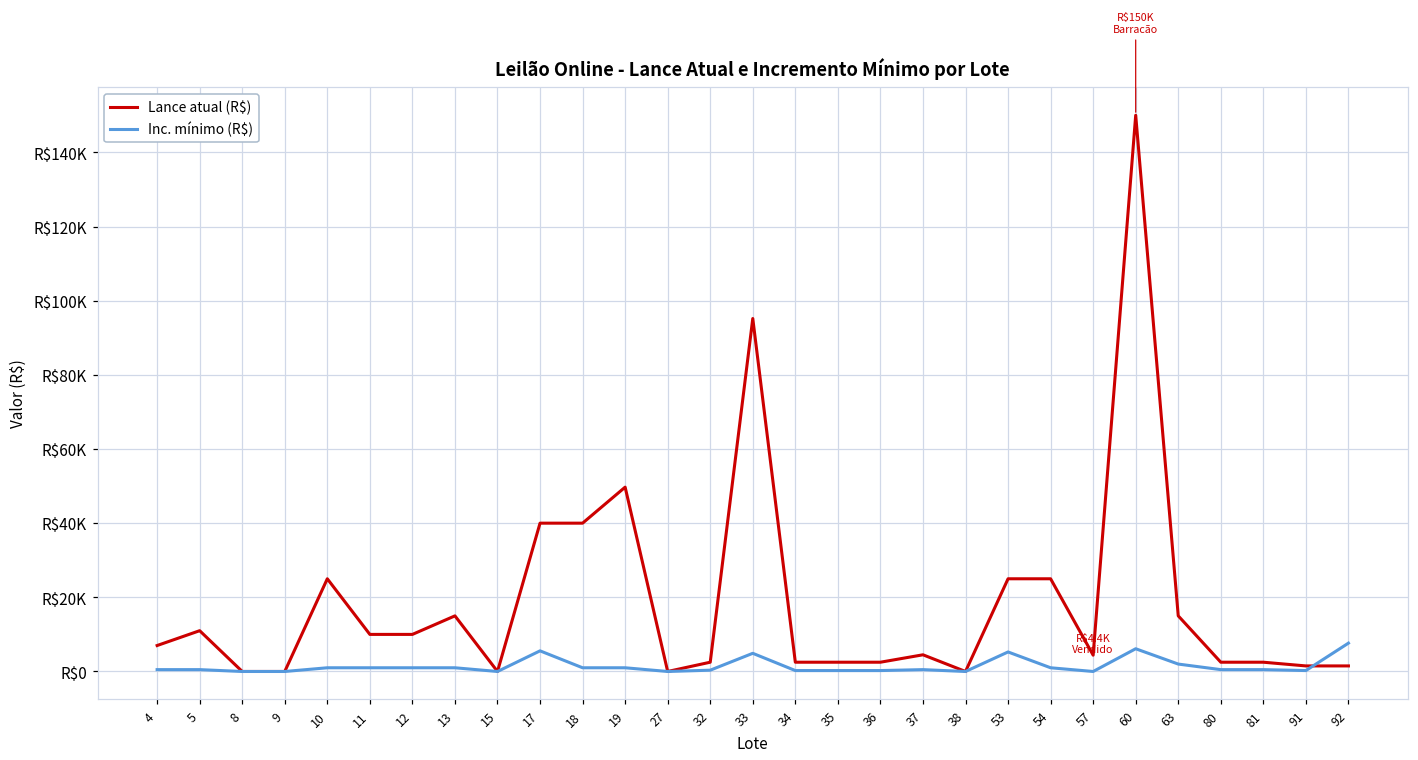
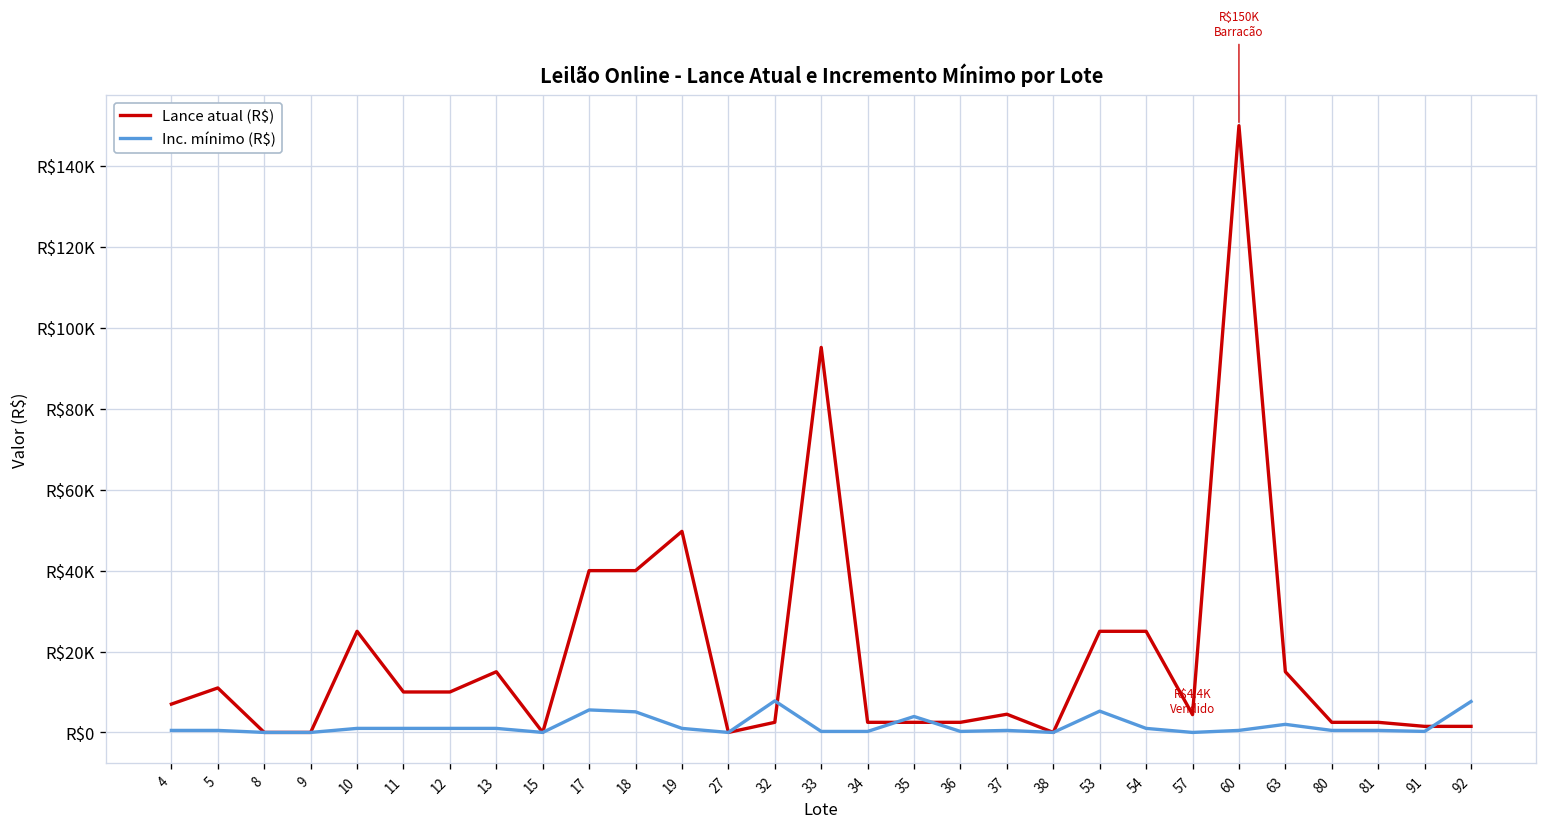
  {
    "Lance atual (R$)": {
      "57": "$4.4K",
      "60": "$150K"
    },
    "Inc. mínimo (R$)": {
      "4": "R$1000",
      "5": "R$1000",
      "10": "R$1000",
      "11": "R$1000",
      "12": "R$1000",
      "13": "R$1000",
      "17": "R$6000",
-     "18": "R$1000",
+     "18": "R$5000",
      "19": "R$1000",
-     "32": "R$0",
-     "33": "R$5000",
+     "32": "R$8000",
+     "33": "R$0",
      "34": "R$0",
-     "35": "R$0",
+     "35": "R$4000",
      "36": "R$0",
      "37": "R$1000",
      "53": "R$5000",
      "54": "R$1000",
      "57": "R$0",
-     "60": "R$6000",
+     "60": "R$1000",
      "63": "R$2000",
      "80": "R$1000",
      "81": "R$1000",
      "91": "R$0",
      "92": "R$8000"
    }
  }
